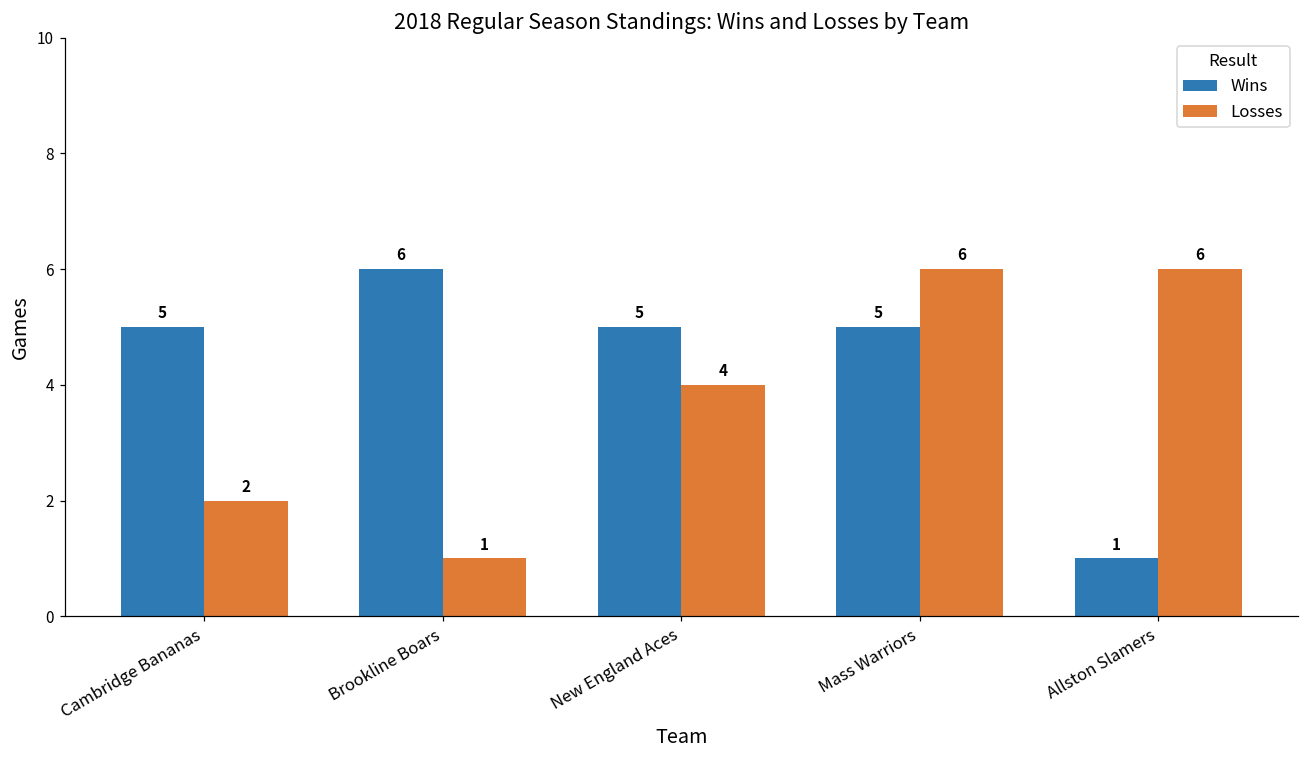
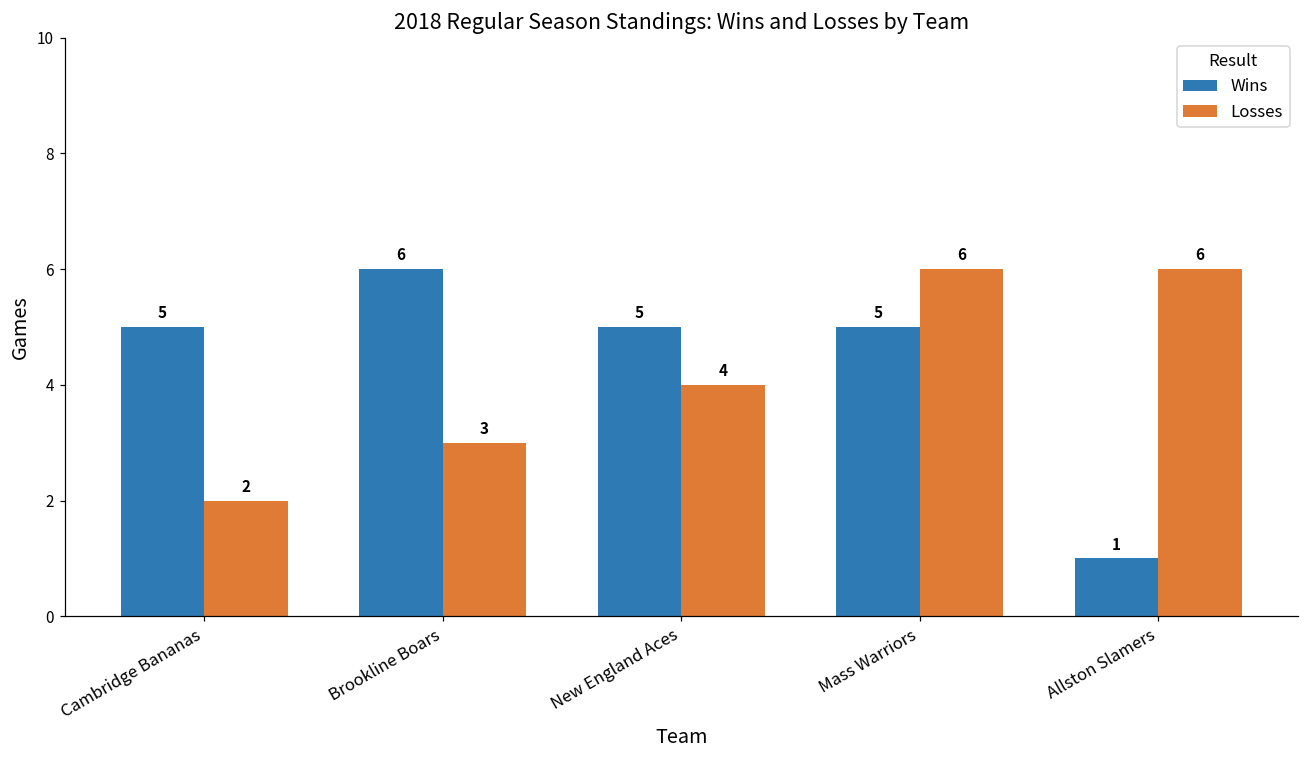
  {
    "Wins": {
      "Cambridge Bananas": 5,
      "Brookline Boars": 6,
      "New England Aces": 5,
      "Mass Warriors": 5,
      "Allston Slamers": 1
    },
    "Losses": {
      "Cambridge Bananas": 2,
-     "Brookline Boars": 1,
+     "Brookline Boars": 3,
      "New England Aces": 4,
      "Mass Warriors": 6,
      "Allston Slamers": 6
    }
  }
